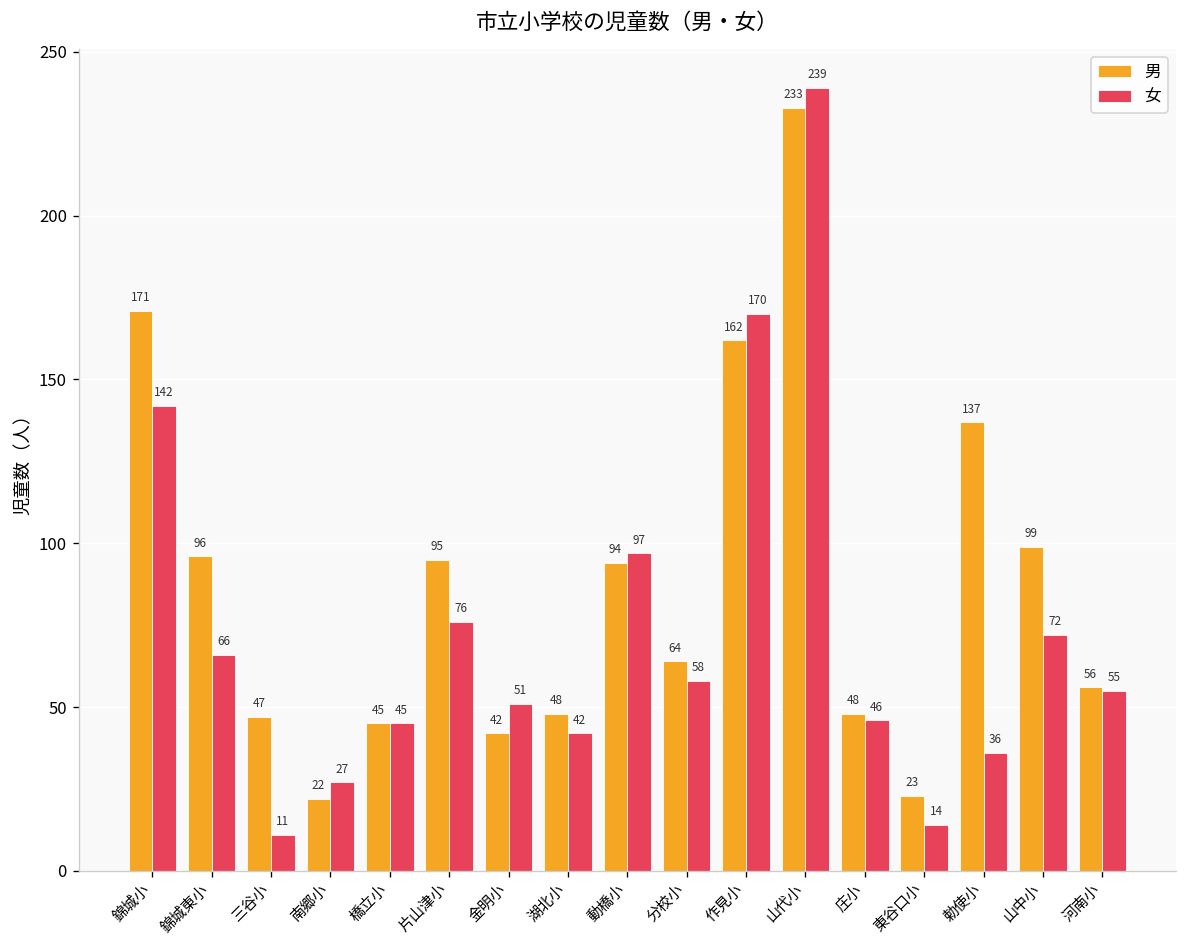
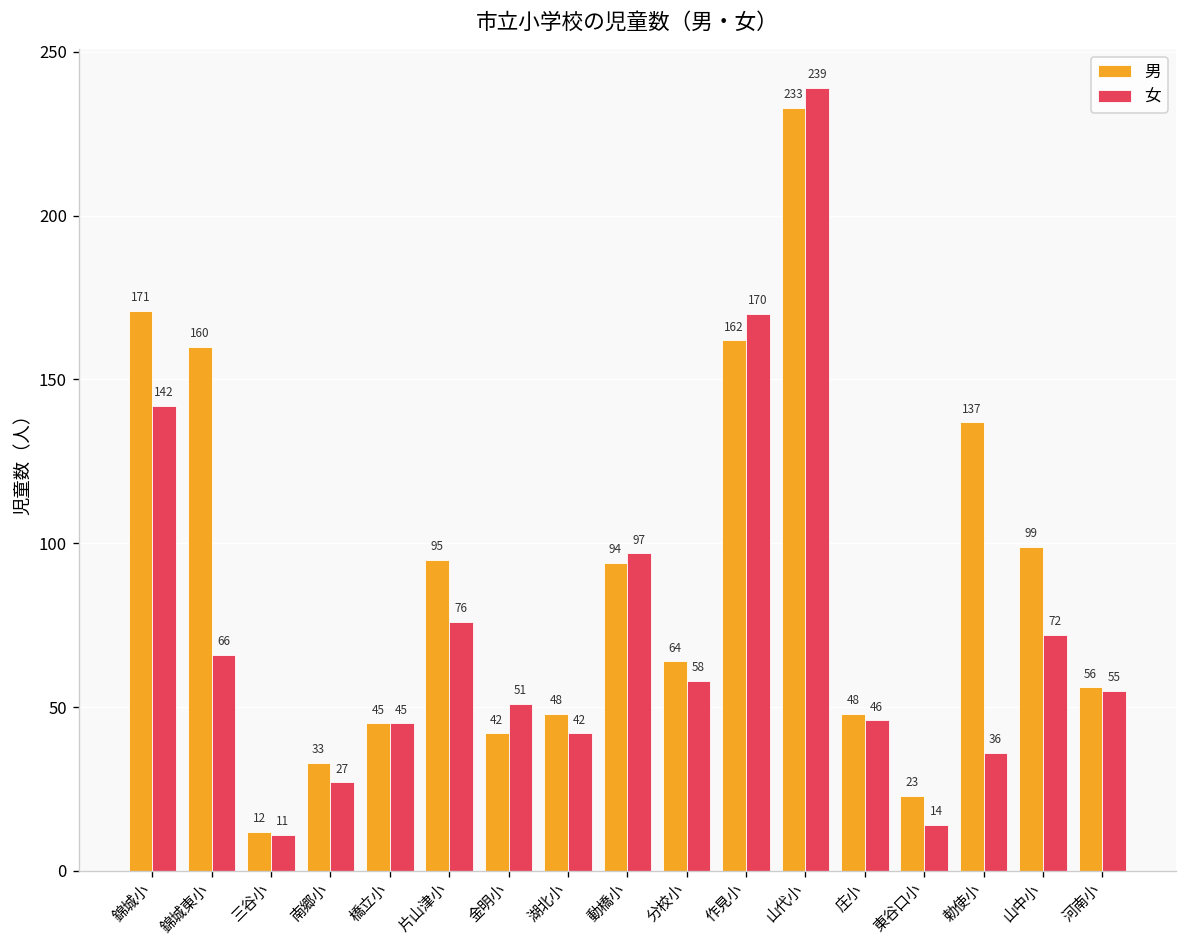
  {
    "男": {
      "錦城小": 171,
-     "錦城東小": 96,
-     "三谷小": 47,
-     "南郷小": 22,
+     "錦城東小": 160,
+     "三谷小": 12,
+     "南郷小": 33,
      "橋立小": 45,
      "片山津小": 95,
      "金明小": 42,
      "湖北小": 48,
      "動橋小": 94,
      "分校小": 64,
      "作見小": 162,
      "山代小": 233,
      "庄小": 48,
      "東谷口小": 23,
      "勅使小": 137,
      "山中小": 99,
      "河南小": 56
    },
    "女": {
      "錦城小": 142,
      "錦城東小": 66,
      "三谷小": 11,
      "南郷小": 27,
      "橋立小": 45,
      "片山津小": 76,
      "金明小": 51,
      "湖北小": 42,
      "動橋小": 97,
      "分校小": 58,
      "作見小": 170,
      "山代小": 239,
      "庄小": 46,
      "東谷口小": 14,
      "勅使小": 36,
      "山中小": 72,
      "河南小": 55
    }
  }
